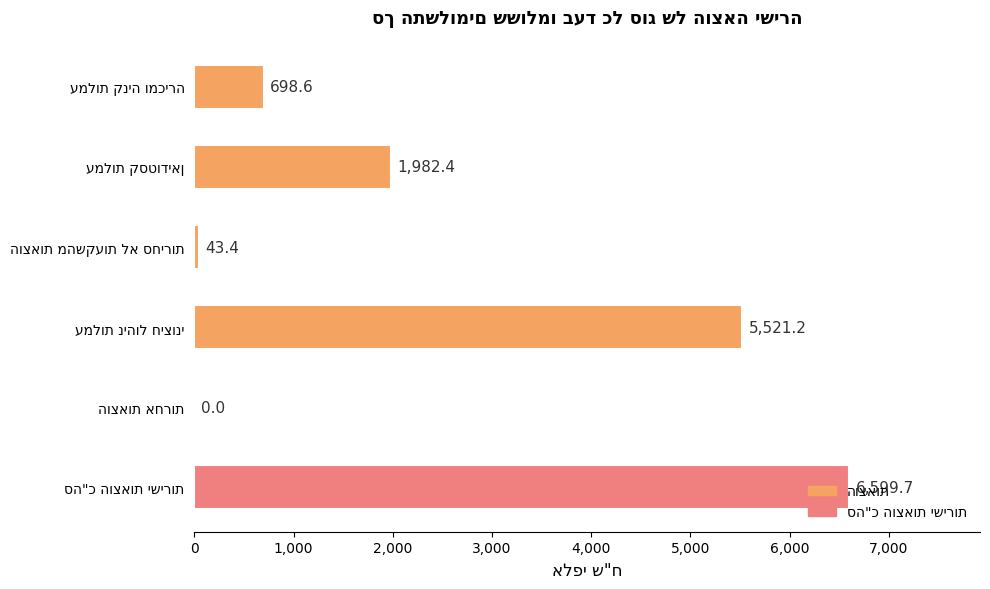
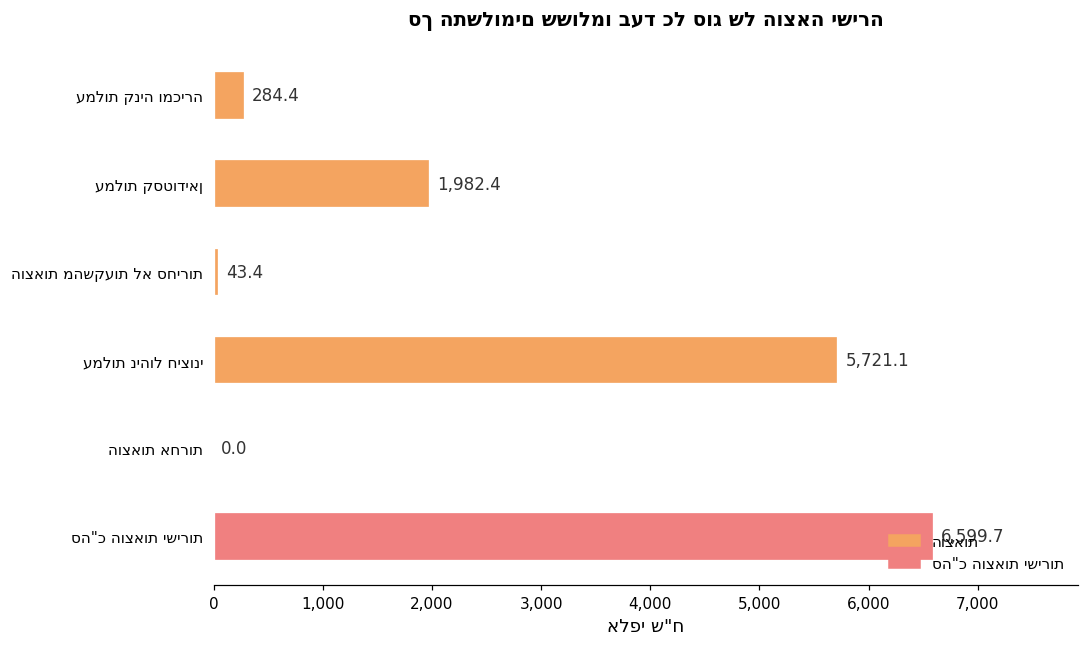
  {
-   "עמלות קניה ומכירה": "698.6",
+   "עמלות קניה ומכירה": "284.4",
    "עמלות קסטודיאן": "1,982.4",
    "הוצאות מהשקעות לא סחירות": "43.4",
-   "עמלות ניהול חיצוני": "5,521.2",
+   "עמלות ניהול חיצוני": "5,721.1",
    "הוצאות אחרות": "0.0",
    "סה\"כ הוצאות ישירות": "6,599.7"
  }
